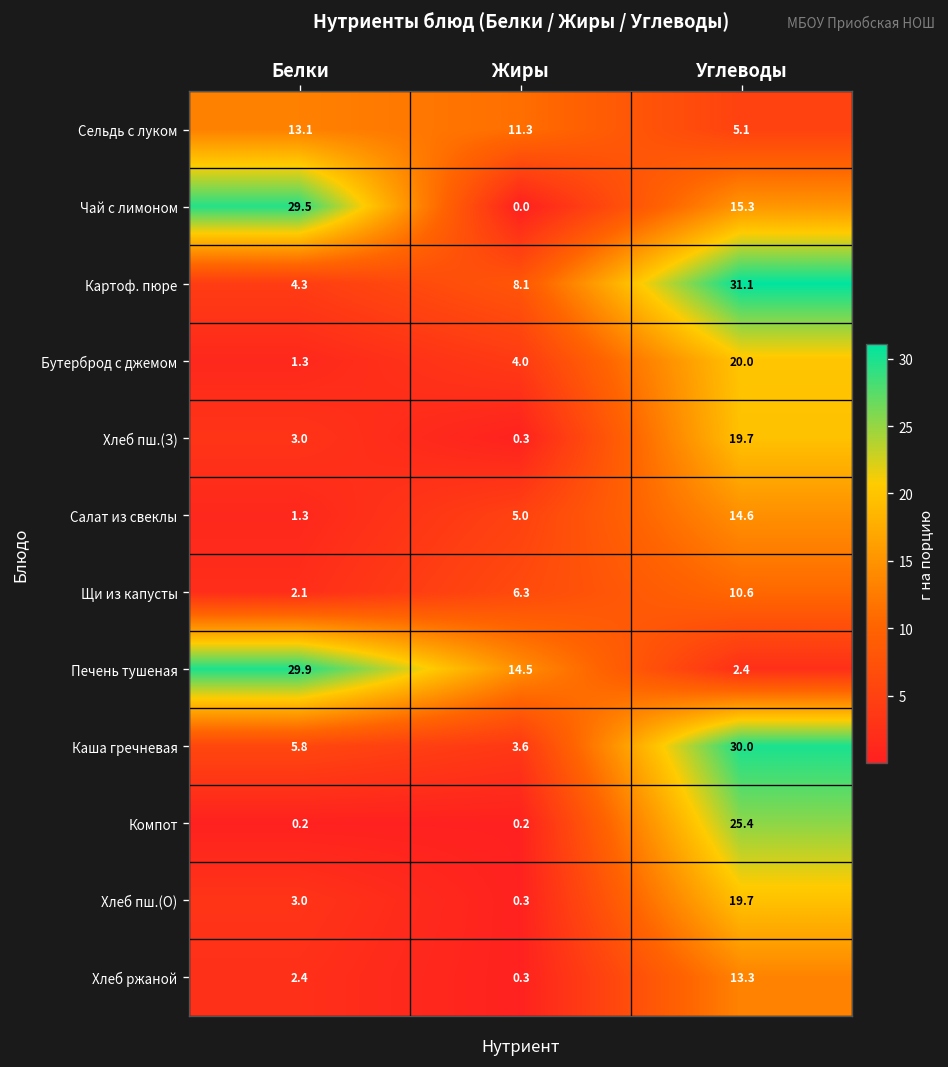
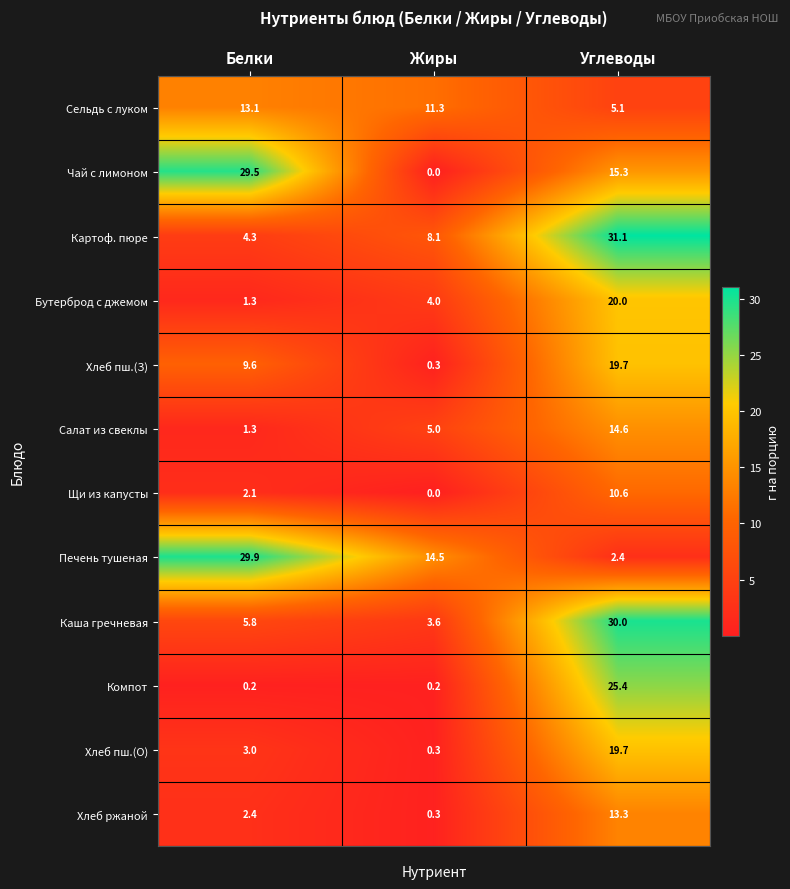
  {
    "Сельдь с луком": {
      "Белки": 13.1,
      "Жиры": 11.3,
      "Углеводы": 5.1
    },
    "Чай с лимоном": {
      "Белки": 29.5,
      "Жиры": 0.0,
      "Углеводы": 15.3
    },
    "Картоф. пюре": {
      "Белки": 4.3,
      "Жиры": 8.1,
      "Углеводы": 31.1
    },
    "Бутерброд с джемом": {
      "Белки": 1.3,
      "Жиры": 4.0,
      "Углеводы": 20.0
    },
    "Хлеб пш.(З)": {
-     "Белки": 3.0,
+     "Белки": 9.6,
      "Жиры": 0.3,
      "Углеводы": 19.7
    },
    "Салат из свеклы": {
      "Белки": 1.3,
      "Жиры": 5.0,
      "Углеводы": 14.6
    },
    "Щи из капусты": {
      "Белки": 2.1,
-     "Жиры": 6.3,
+     "Жиры": 0.0,
      "Углеводы": 10.6
    },
    "Печень тушеная": {
      "Белки": 29.9,
      "Жиры": 14.5,
      "Углеводы": 2.4
    },
    "Каша гречневая": {
      "Белки": 5.8,
      "Жиры": 3.6,
      "Углеводы": 30.0
    },
    "Компот": {
      "Белки": 0.2,
      "Жиры": 0.2,
      "Углеводы": 25.4
    },
    "Хлеб пш.(О)": {
      "Белки": 3.0,
      "Жиры": 0.3,
      "Углеводы": 19.7
    },
    "Хлеб ржаной": {
      "Белки": 2.4,
      "Жиры": 0.3,
      "Углеводы": 13.3
    }
  }
